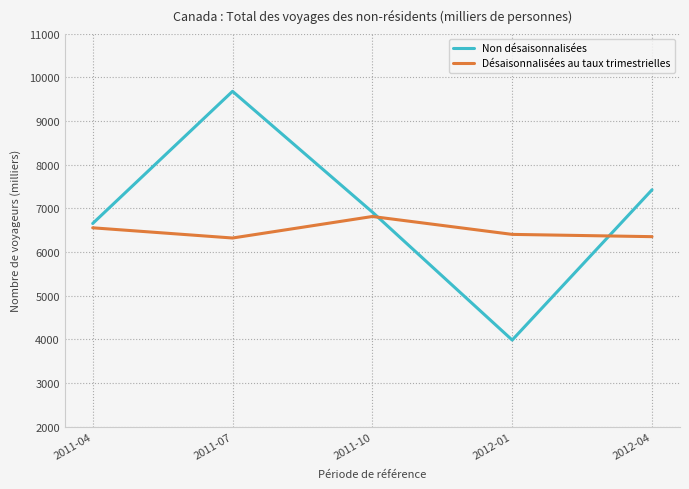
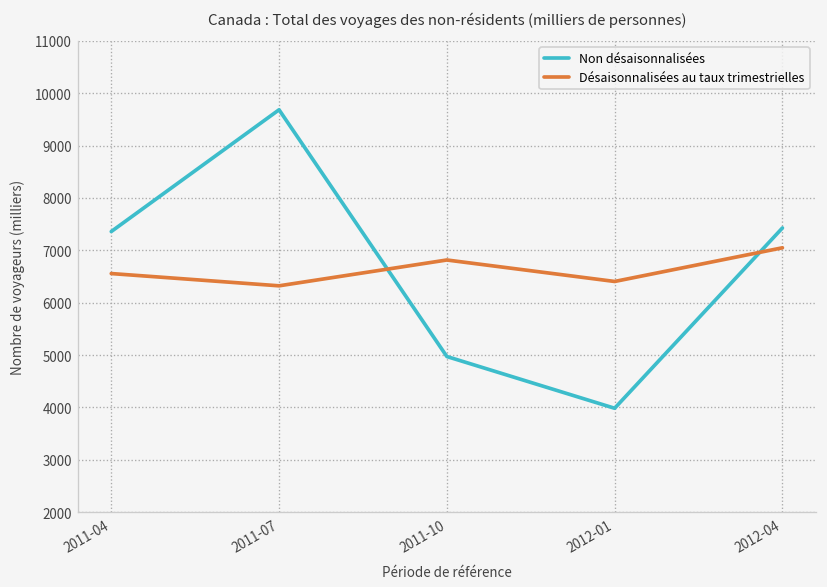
  {
    "Non désaisonnalisées": {
-     "2011-04": 6700,
+     "2011-04": 7400,
      "2011-07": 9700,
-     "2011-10": 6900,
+     "2011-10": 5000,
      "2012-01": 4000,
      "2012-04": 7400
    },
    "Désaisonnalisées au taux trimestrielles": {
      "2011-04": 6600,
      "2011-07": 6300,
      "2011-10": 6800,
      "2012-01": 6400,
-     "2012-04": 6400
+     "2012-04": 7000
    }
  }
